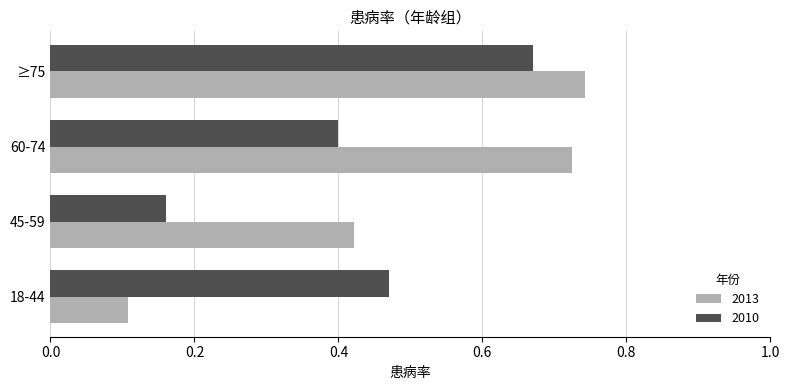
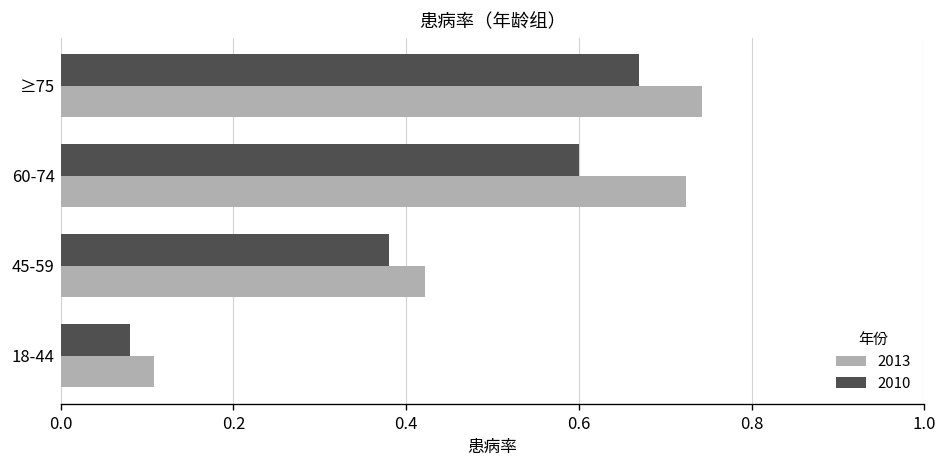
  {
    "2013": {
      "≥75": 0.74,
      "60-74": 0.72,
      "45-59": 0.42,
      "18-44": 0.11
    },
    "2010": {
      "≥75": 0.67,
-     "60-74": 0.4,
-     "45-59": 0.16,
-     "18-44": 0.47
+     "60-74": 0.6,
+     "45-59": 0.38,
+     "18-44": 0.08
    }
  }
